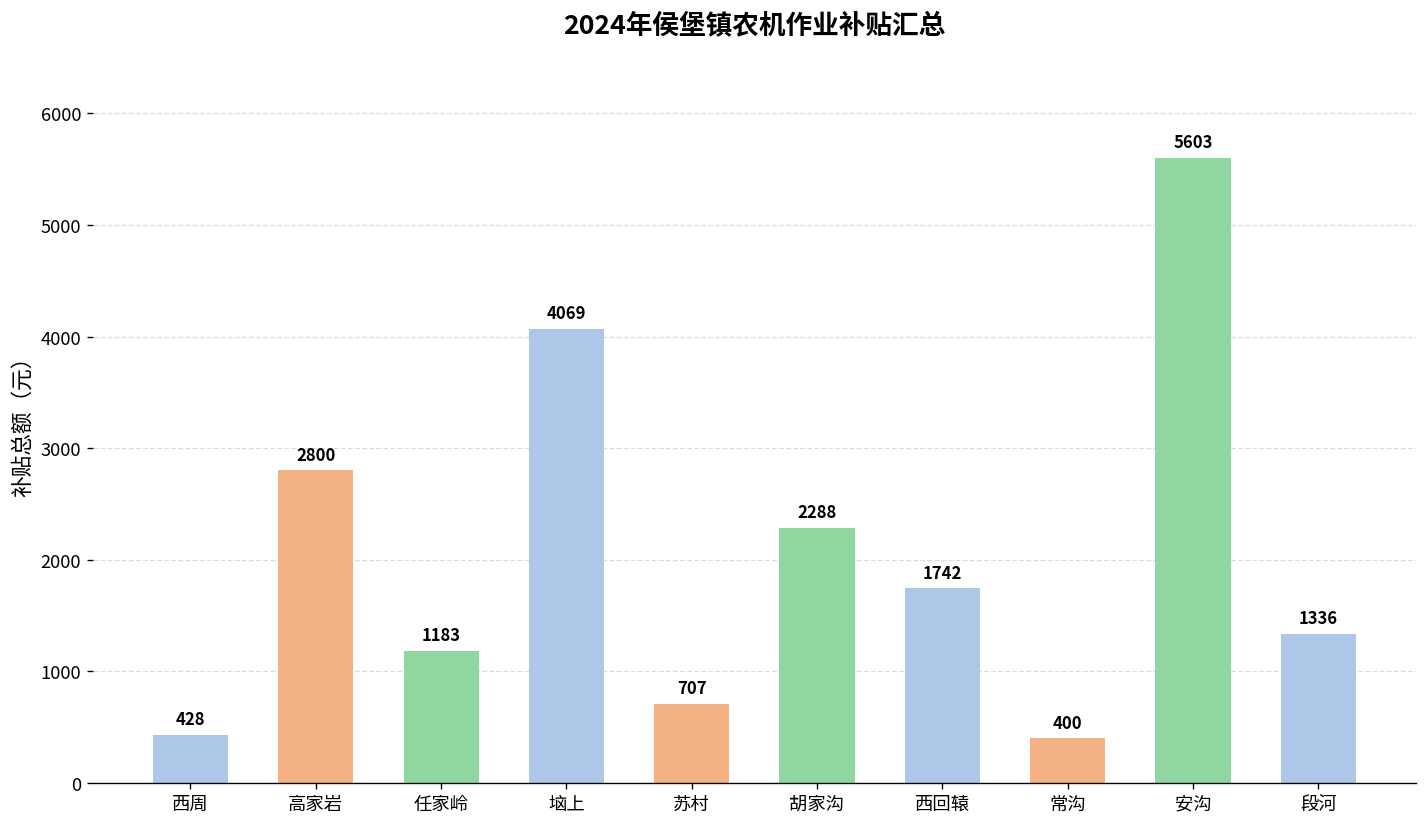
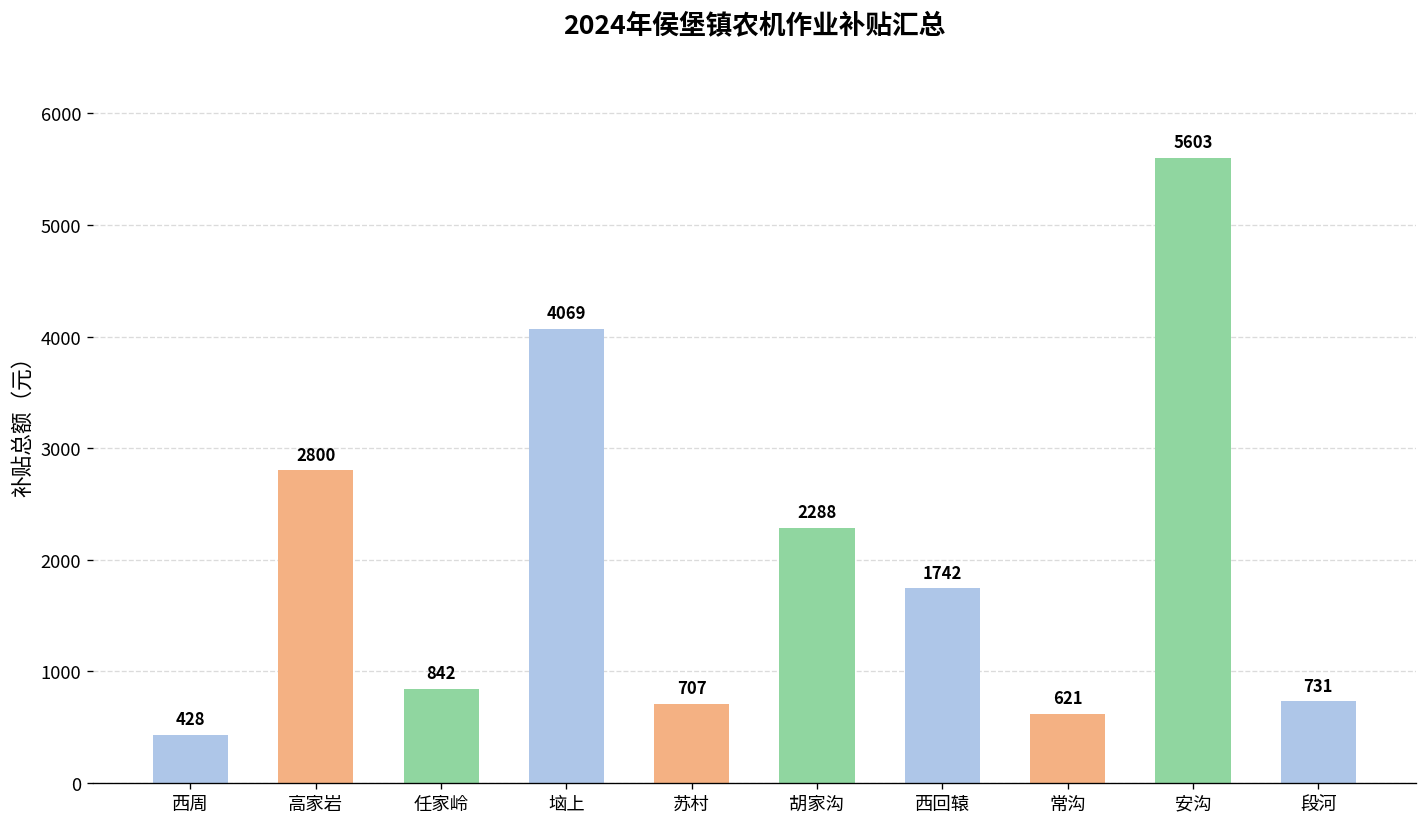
  {
    "西周": 428,
    "高家岩": 2800,
-   "任家岭": 1183,
+   "任家岭": 842,
    "垴上": 4069,
    "苏村": 707,
    "胡家沟": 2288,
    "西回辕": 1742,
-   "常沟": 400,
+   "常沟": 621,
    "安沟": 5603,
-   "段河": 1336
+   "段河": 731
  }
